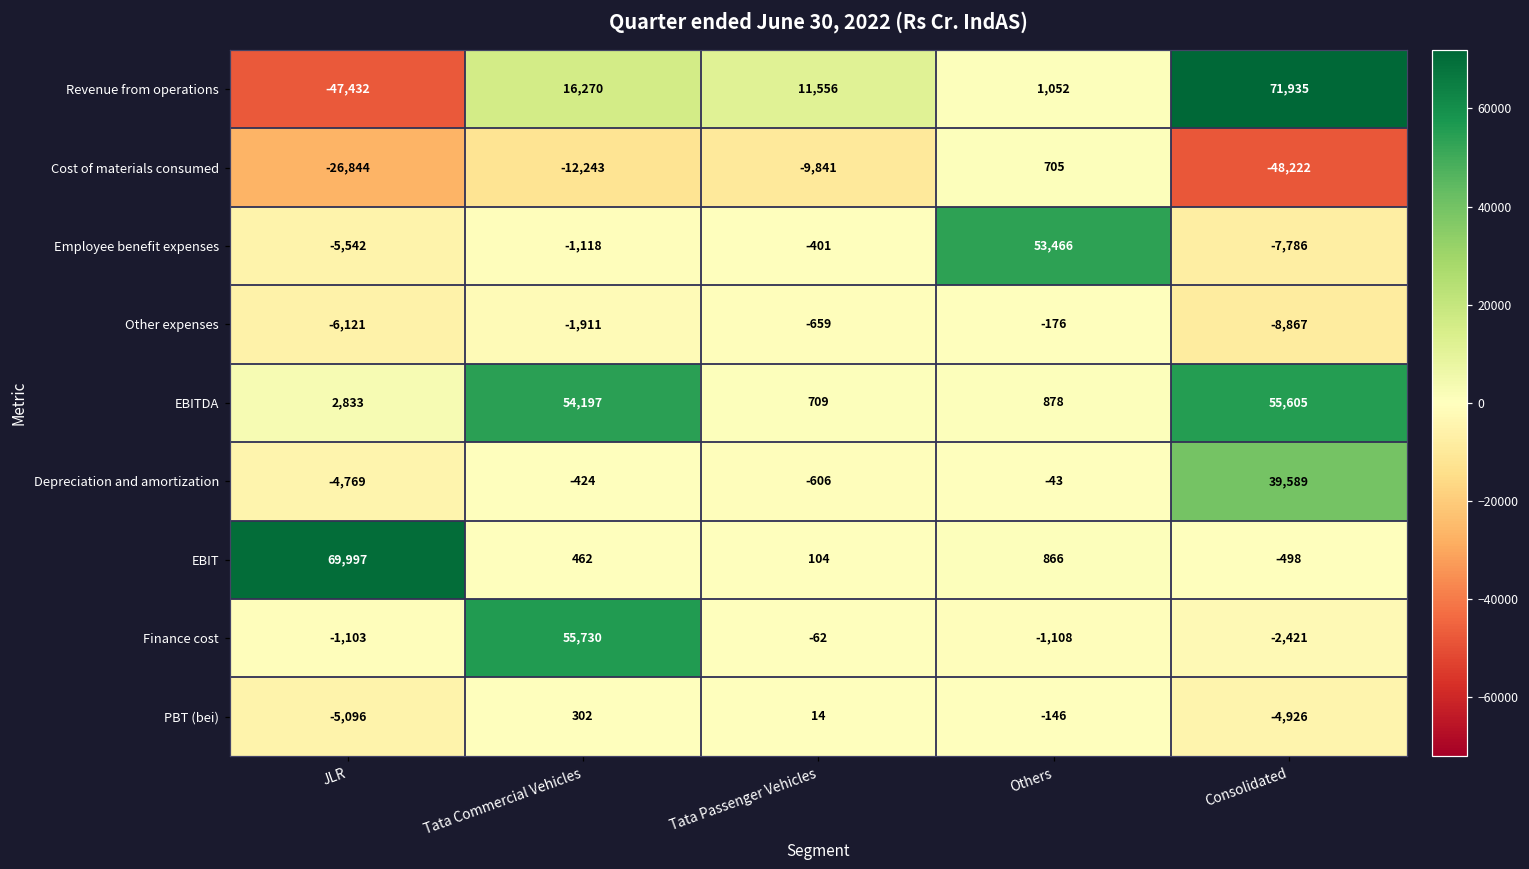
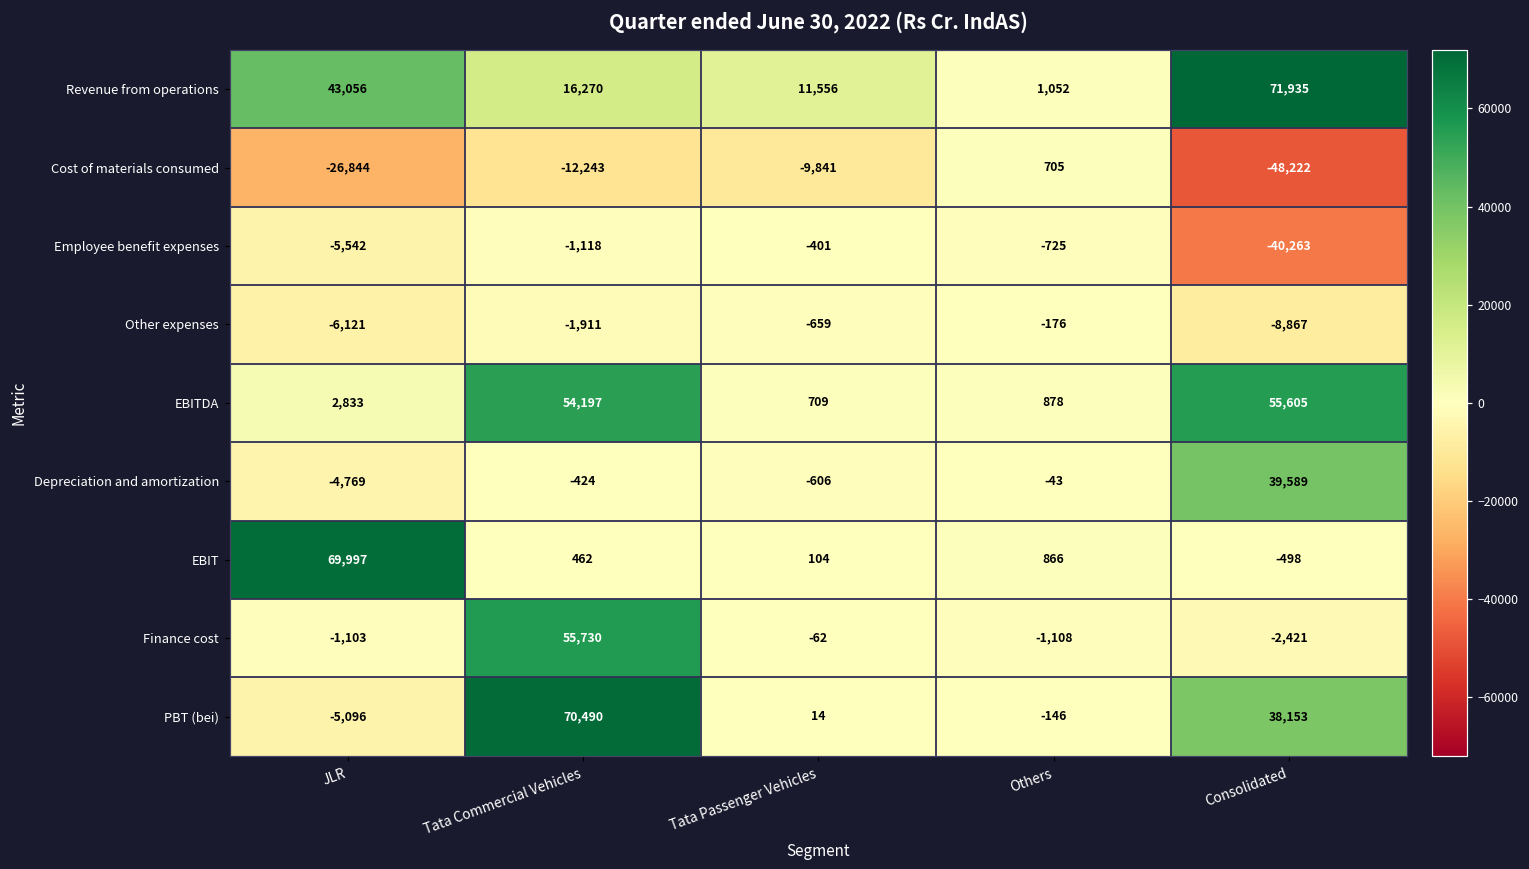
  {
    "Revenue from operations": {
-     "JLR": "-47,432",
+     "JLR": "43,056",
      "Tata Commercial Vehicles": "16,270",
      "Tata Passenger Vehicles": "11,556",
      "Others": "1,052",
      "Consolidated": "71,935"
    },
    "Cost of materials consumed": {
      "JLR": "-26,844",
      "Tata Commercial Vehicles": "-12,243",
      "Tata Passenger Vehicles": "-9,841",
      "Others": "705",
      "Consolidated": "-48,222"
    },
    "Employee benefit expenses": {
      "JLR": "-5,542",
      "Tata Commercial Vehicles": "-1,118",
      "Tata Passenger Vehicles": "-401",
-     "Others": "53,466",
-     "Consolidated": "-7,786"
+     "Others": "-725",
+     "Consolidated": "-40,263"
    },
    "Other expenses": {
      "JLR": "-6,121",
      "Tata Commercial Vehicles": "-1,911",
      "Tata Passenger Vehicles": "-659",
      "Others": "-176",
      "Consolidated": "-8,867"
    },
    "EBITDA": {
      "JLR": "2,833",
      "Tata Commercial Vehicles": "54,197",
      "Tata Passenger Vehicles": "709",
      "Others": "878",
      "Consolidated": "55,605"
    },
    "Depreciation and amortization": {
      "JLR": "-4,769",
      "Tata Commercial Vehicles": "-424",
      "Tata Passenger Vehicles": "-606",
      "Others": "-43",
      "Consolidated": "39,589"
    },
    "EBIT": {
      "JLR": "69,997",
      "Tata Commercial Vehicles": "462",
      "Tata Passenger Vehicles": "104",
      "Others": "866",
      "Consolidated": "-498"
    },
    "Finance cost": {
      "JLR": "-1,103",
      "Tata Commercial Vehicles": "55,730",
      "Tata Passenger Vehicles": "-62",
      "Others": "-1,108",
      "Consolidated": "-2,421"
    },
    "PBT (bei)": {
      "JLR": "-5,096",
-     "Tata Commercial Vehicles": "302",
+     "Tata Commercial Vehicles": "70,490",
      "Tata Passenger Vehicles": "14",
      "Others": "-146",
-     "Consolidated": "-4,926"
+     "Consolidated": "38,153"
    }
  }
